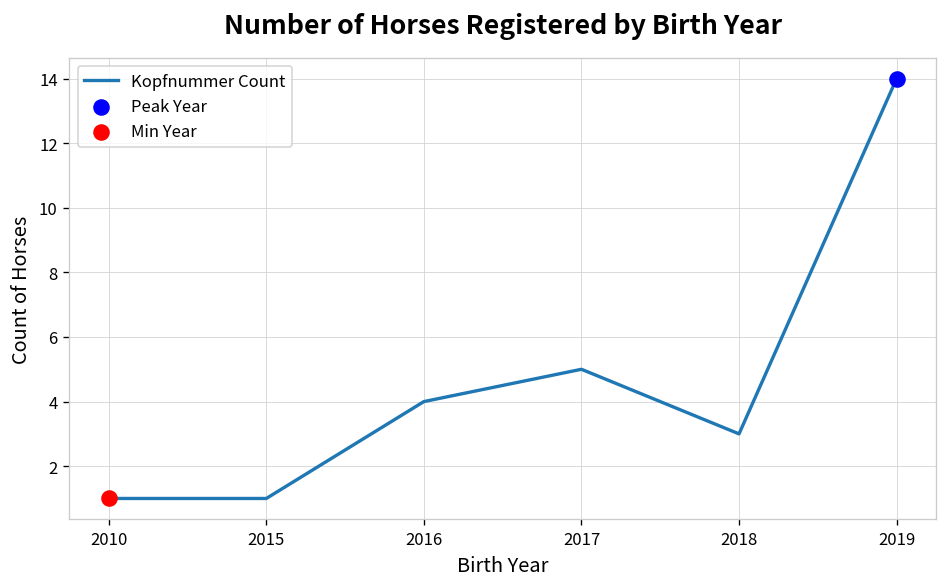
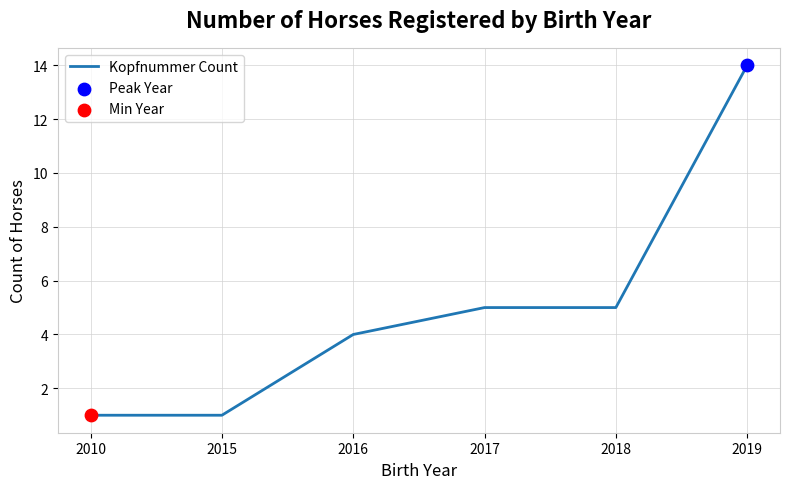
  {
    "Kopfnummer Count": {
      "2015": 1,
      "2016": 4,
      "2017": 5,
-     "2018": 3
+     "2018": 5
    }
  }
